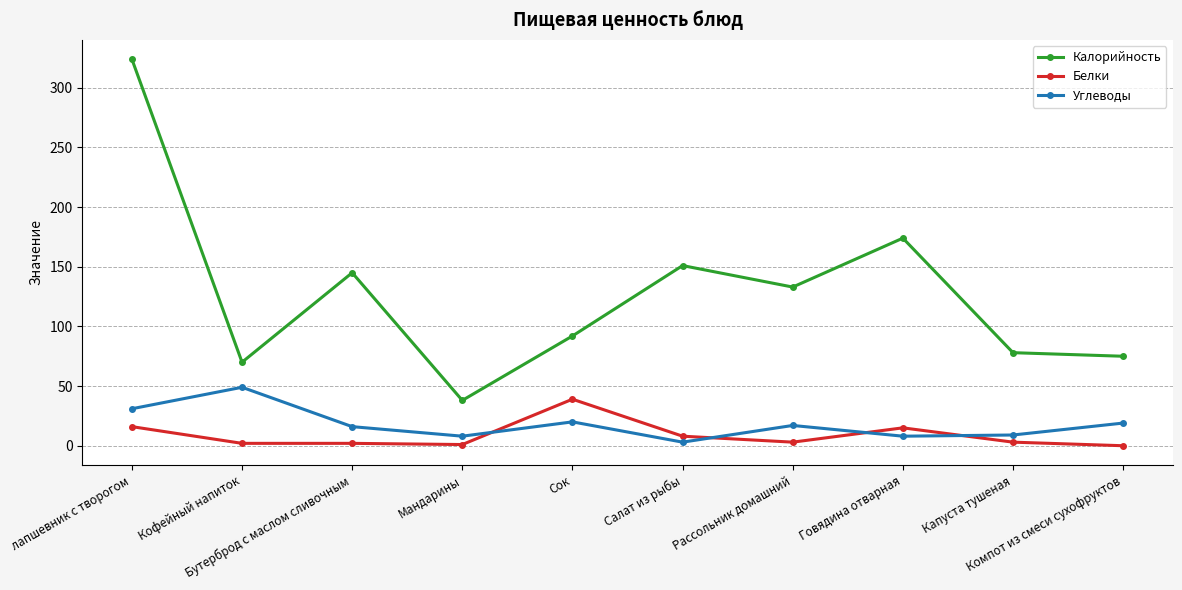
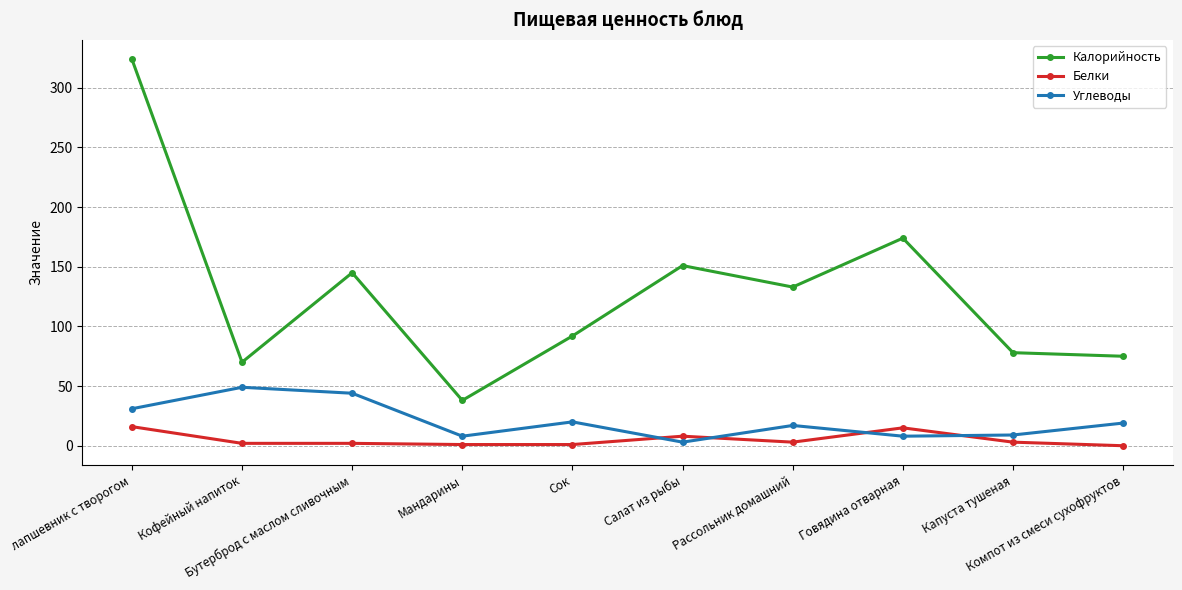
  {
    "Калорийность": {
      "лапшевник с творогом": 324,
      "Кофейный напиток": 70,
      "Бутерброд с маслом сливочным": 145,
      "Мандарины": 38,
      "Сок": 92,
      "Салат из рыбы": 151,
      "Рассольник домашний": 133,
      "Говядина отварная": 174,
      "Капуста тушеная": 78,
      "Компот из смеси сухофруктов": 75
    },
    "Белки": {
      "лапшевник с творогом": 16,
      "Кофейный напиток": 2,
      "Бутерброд с маслом сливочным": 2,
      "Мандарины": 1,
-     "Сок": 39,
+     "Сок": 1,
      "Салат из рыбы": 8,
      "Рассольник домашний": 3,
      "Говядина отварная": 15,
      "Капуста тушеная": 3,
      "Компот из смеси сухофруктов": 0
    },
    "Углеводы": {
      "лапшевник с творогом": 31,
      "Кофейный напиток": 49,
-     "Бутерброд с маслом сливочным": 16,
+     "Бутерброд с маслом сливочным": 44,
      "Мандарины": 8,
      "Сок": 20,
      "Салат из рыбы": 3,
      "Рассольник домашний": 17,
      "Говядина отварная": 8,
      "Капуста тушеная": 9,
      "Компот из смеси сухофруктов": 19
    }
  }
